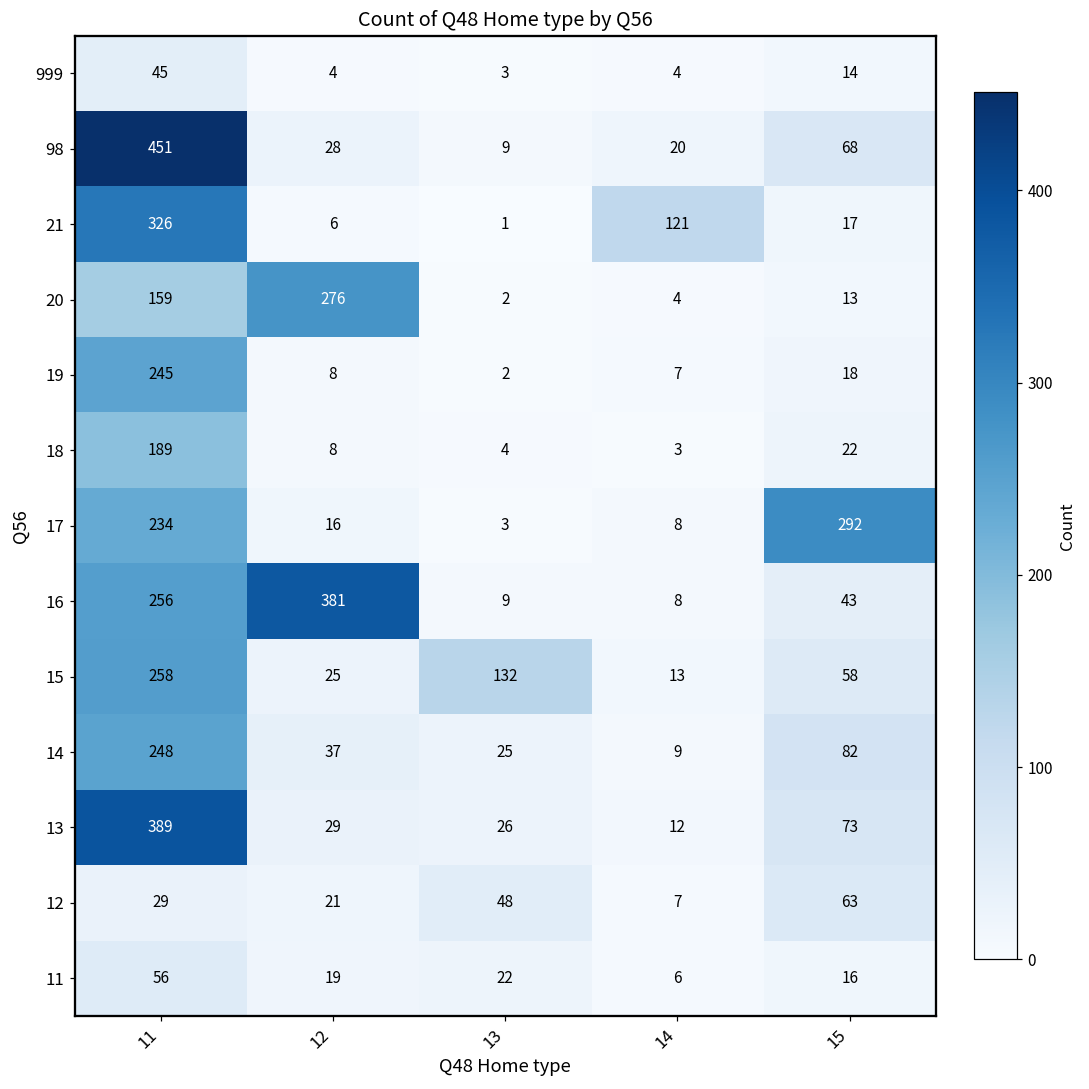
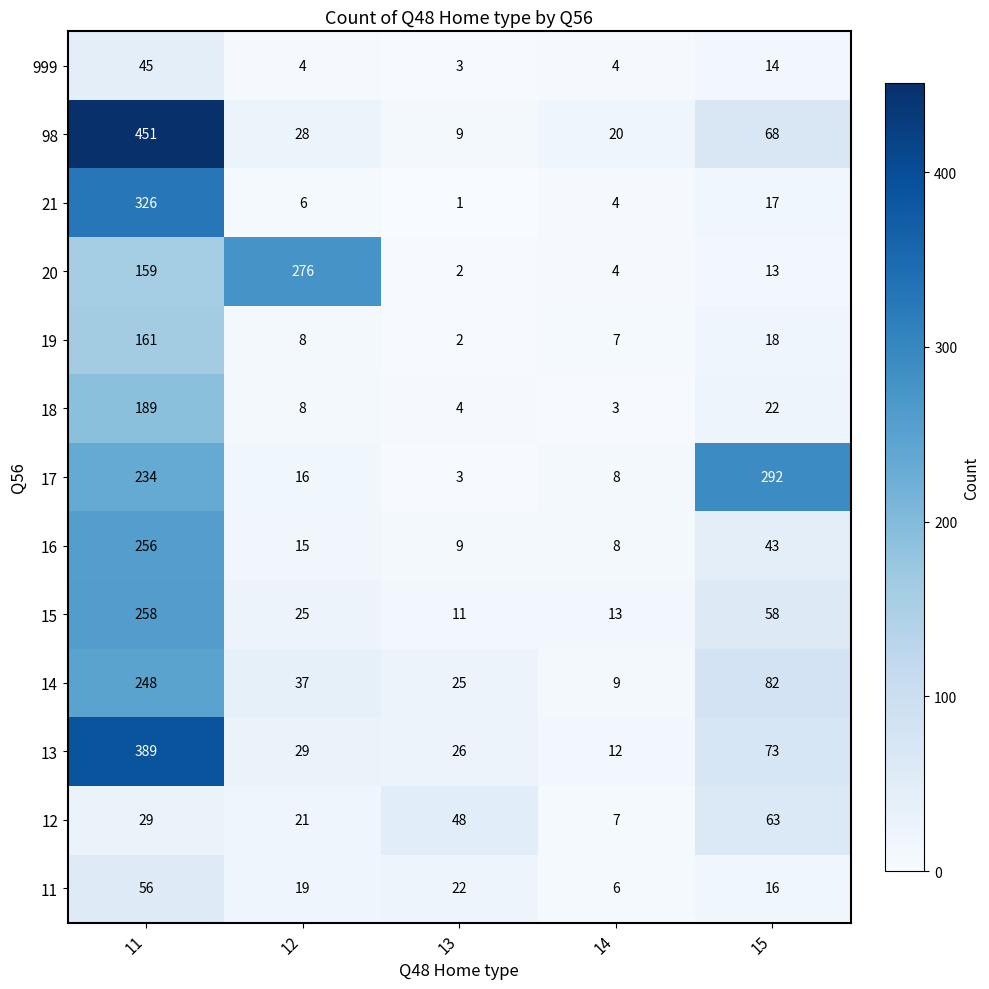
  {
    "999": {
      "11": 45,
      "12": 4,
      "13": 3,
      "14": 4,
      "15": 14
    },
    "98": {
      "11": 451,
      "12": 28,
      "13": 9,
      "14": 20,
      "15": 68
    },
    "21": {
      "11": 326,
      "12": 6,
      "13": 1,
-     "14": 121,
+     "14": 4,
      "15": 17
    },
    "20": {
      "11": 159,
      "12": 276,
      "13": 2,
      "14": 4,
      "15": 13
    },
    "19": {
-     "11": 245,
+     "11": 161,
      "12": 8,
      "13": 2,
      "14": 7,
      "15": 18
    },
    "18": {
      "11": 189,
      "12": 8,
      "13": 4,
      "14": 3,
      "15": 22
    },
    "17": {
      "11": 234,
      "12": 16,
      "13": 3,
      "14": 8,
      "15": 292
    },
    "16": {
      "11": 256,
-     "12": 381,
+     "12": 15,
      "13": 9,
      "14": 8,
      "15": 43
    },
    "15": {
      "11": 258,
      "12": 25,
-     "13": 132,
+     "13": 11,
      "14": 13,
      "15": 58
    },
    "14": {
      "11": 248,
      "12": 37,
      "13": 25,
      "14": 9,
      "15": 82
    },
    "13": {
      "11": 389,
      "12": 29,
      "13": 26,
      "14": 12,
      "15": 73
    },
    "12": {
      "11": 29,
      "12": 21,
      "13": 48,
      "14": 7,
      "15": 63
    },
    "11": {
      "11": 56,
      "12": 19,
      "13": 22,
      "14": 6,
      "15": 16
    }
  }
